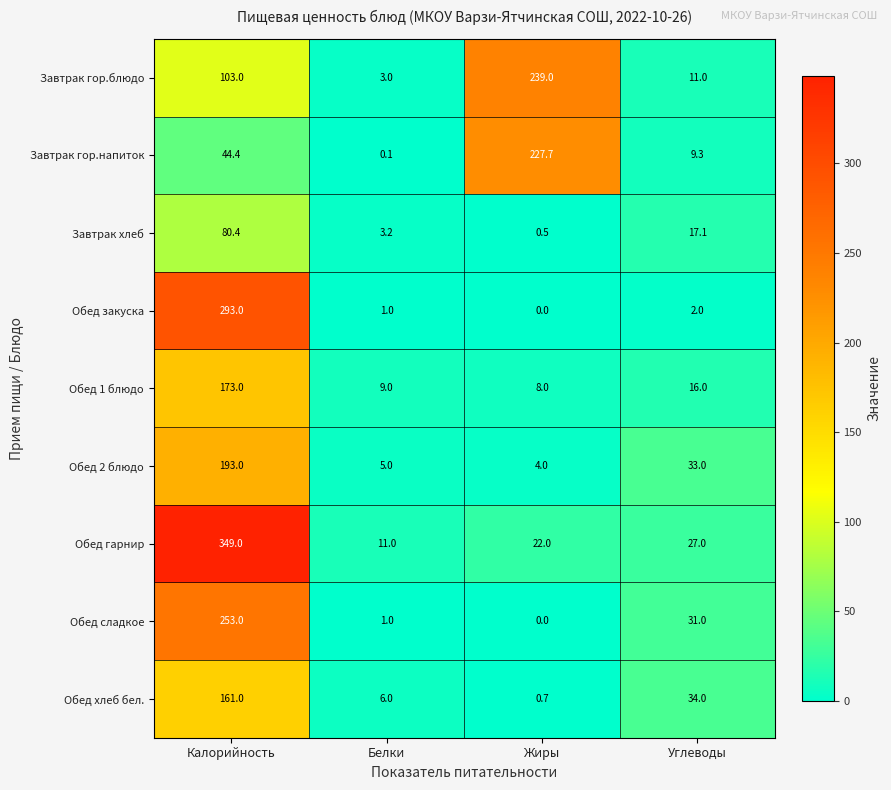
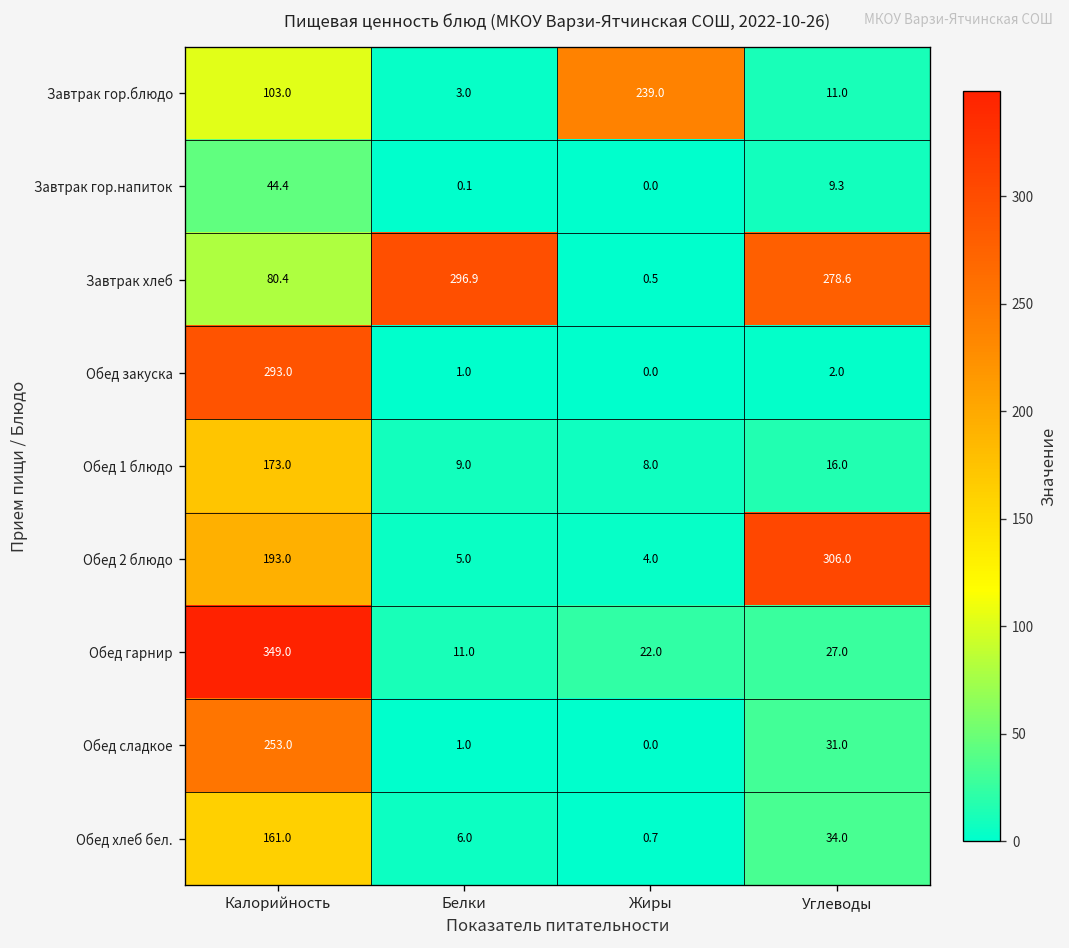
  {
    "Завтрак гор.блюдо": {
      "Калорийность": 103.0,
      "Белки": 3.0,
      "Жиры": 239.0,
      "Углеводы": 11.0
    },
    "Завтрак гор.напиток": {
      "Калорийность": 44.4,
      "Белки": 0.1,
-     "Жиры": 227.7,
+     "Жиры": 0.0,
      "Углеводы": 9.3
    },
    "Завтрак хлеб": {
      "Калорийность": 80.4,
-     "Белки": 3.2,
+     "Белки": 296.9,
      "Жиры": 0.5,
-     "Углеводы": 17.1
+     "Углеводы": 278.6
    },
    "Обед закуска": {
      "Калорийность": 293.0,
      "Белки": 1.0,
      "Жиры": 0.0,
      "Углеводы": 2.0
    },
    "Обед 1 блюдо": {
      "Калорийность": 173.0,
      "Белки": 9.0,
      "Жиры": 8.0,
      "Углеводы": 16.0
    },
    "Обед 2 блюдо": {
      "Калорийность": 193.0,
      "Белки": 5.0,
      "Жиры": 4.0,
-     "Углеводы": 33.0
+     "Углеводы": 306.0
    },
    "Обед гарнир": {
      "Калорийность": 349.0,
      "Белки": 11.0,
      "Жиры": 22.0,
      "Углеводы": 27.0
    },
    "Обед сладкое": {
      "Калорийность": 253.0,
      "Белки": 1.0,
      "Жиры": 0.0,
      "Углеводы": 31.0
    },
    "Обед хлеб бел.": {
      "Калорийность": 161.0,
      "Белки": 6.0,
      "Жиры": 0.7,
      "Углеводы": 34.0
    }
  }
